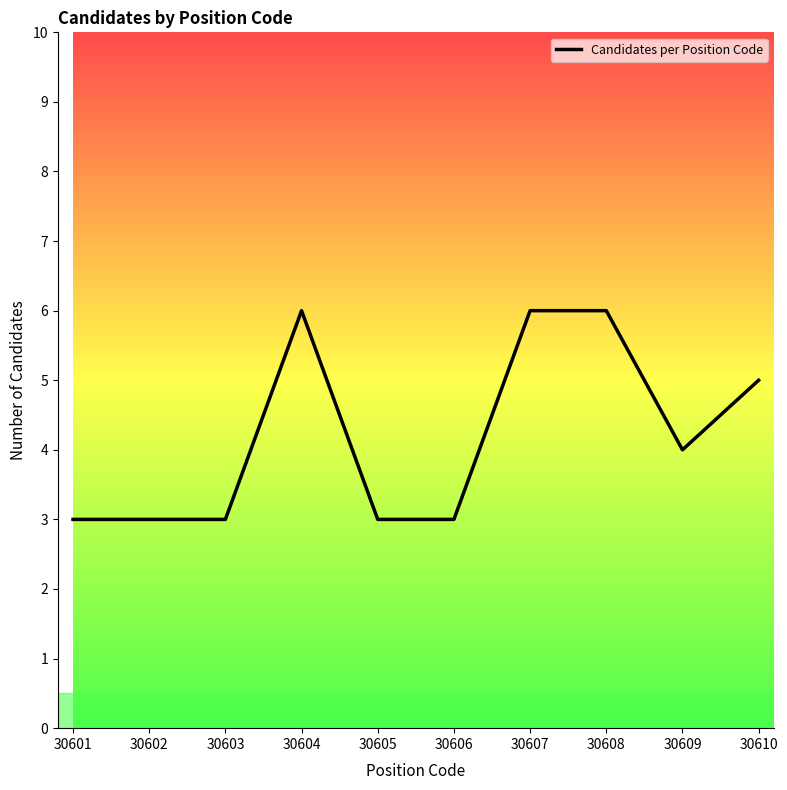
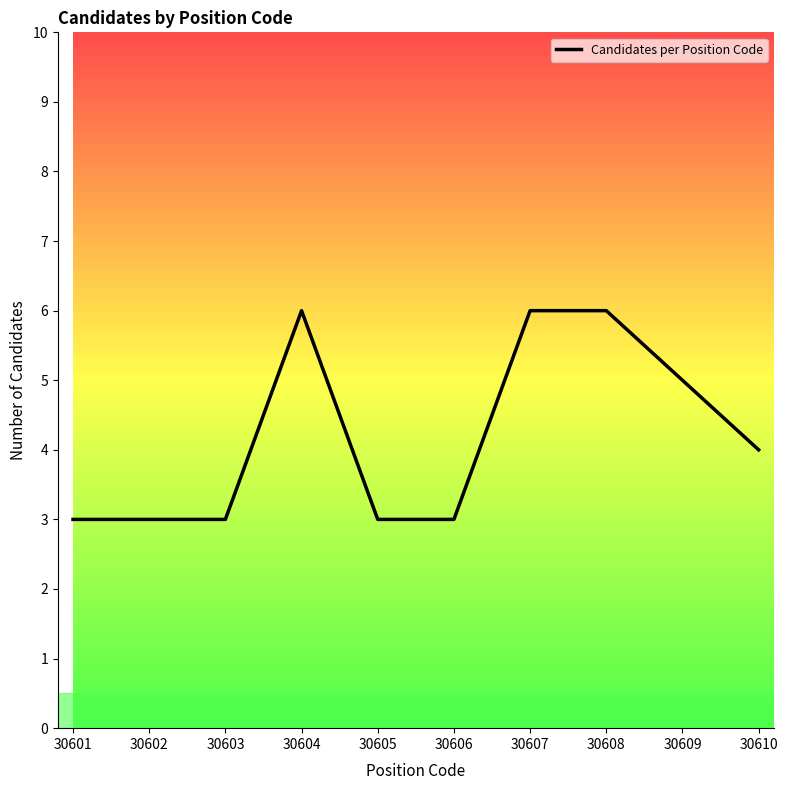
  {
    "30601": 3,
    "30602": 3,
    "30603": 3,
    "30604": 6,
    "30605": 3,
    "30606": 3,
    "30607": 6,
    "30608": 6,
-   "30609": 4,
-   "30610": 5
+   "30609": 5,
+   "30610": 4
  }
